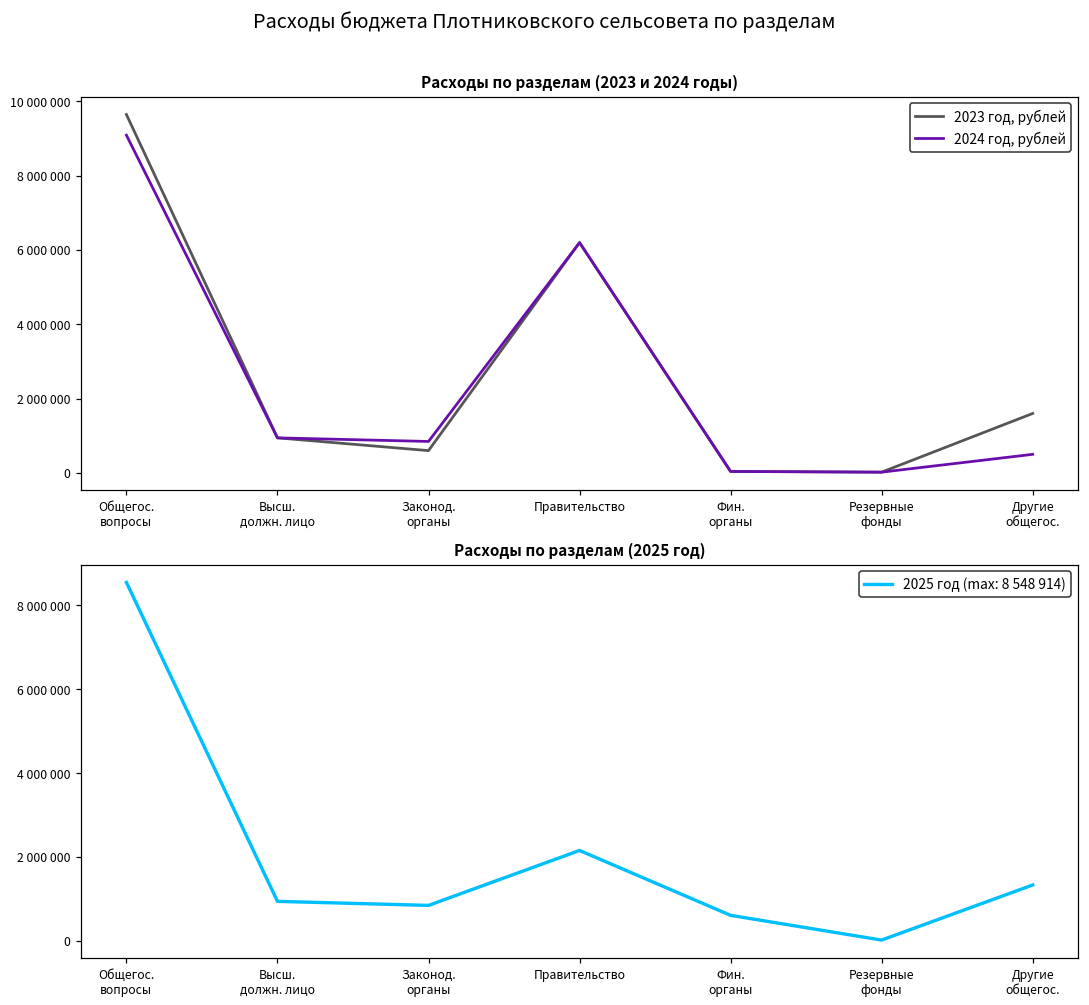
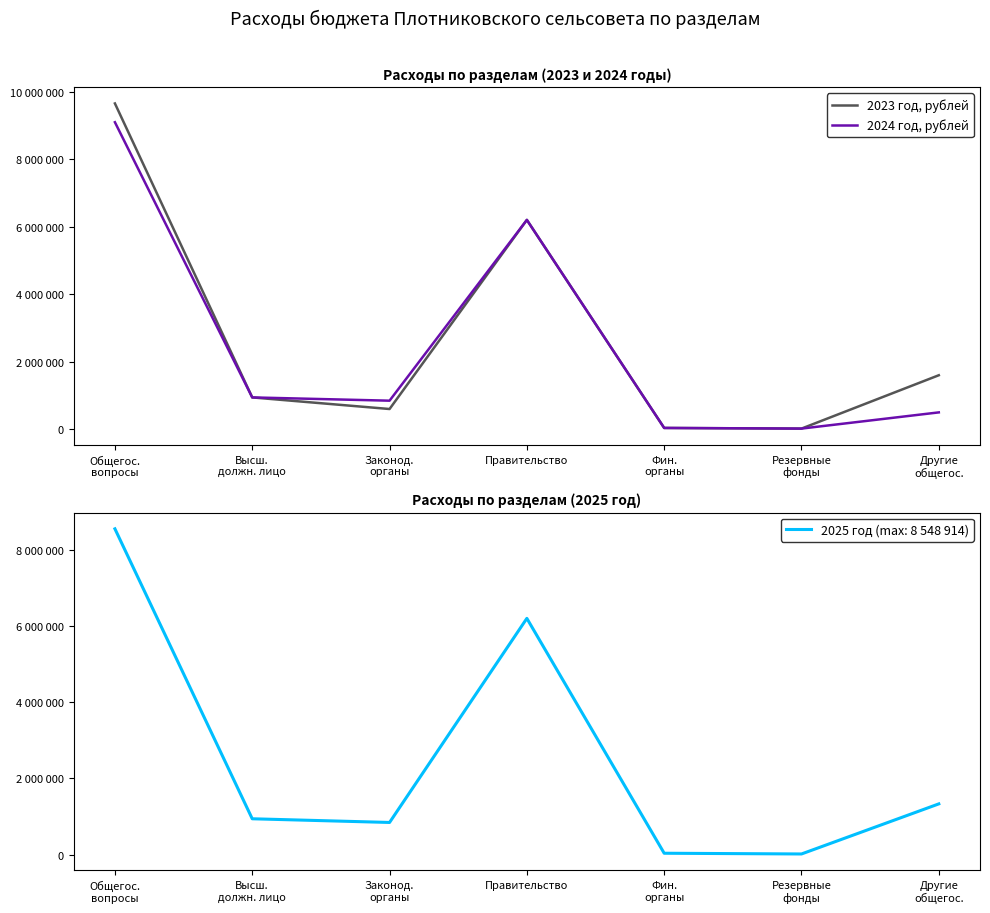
  {
    "Расходы по разделам (2023 и 2024 годы)": {
      "2023 год, рублей": {
        "Общегос. вопросы": 9600000,
        "Законод. органы": 600000,
        "Другие общегос.": 1600000
      },
      "2024 год, рублей": {
        "Общегос. вопросы": 9100000,
        "Законод. органы": 800000,
        "Другие общегос.": 500000
      }
    },
    "Расходы по разделам (2025 год)": {
      "Общегос. вопросы": 8500000,
      "Высш. должн. лицо": 900000,
      "Законод. органы": 800000,
-     "Правительство": 2200000,
-     "Фин. органы": 600000,
+     "Правительство": 6200000,
+     "Фин. органы": 0,
      "Резервные фонды": 0,
      "Другие общегос.": 1300000
    }
  }
